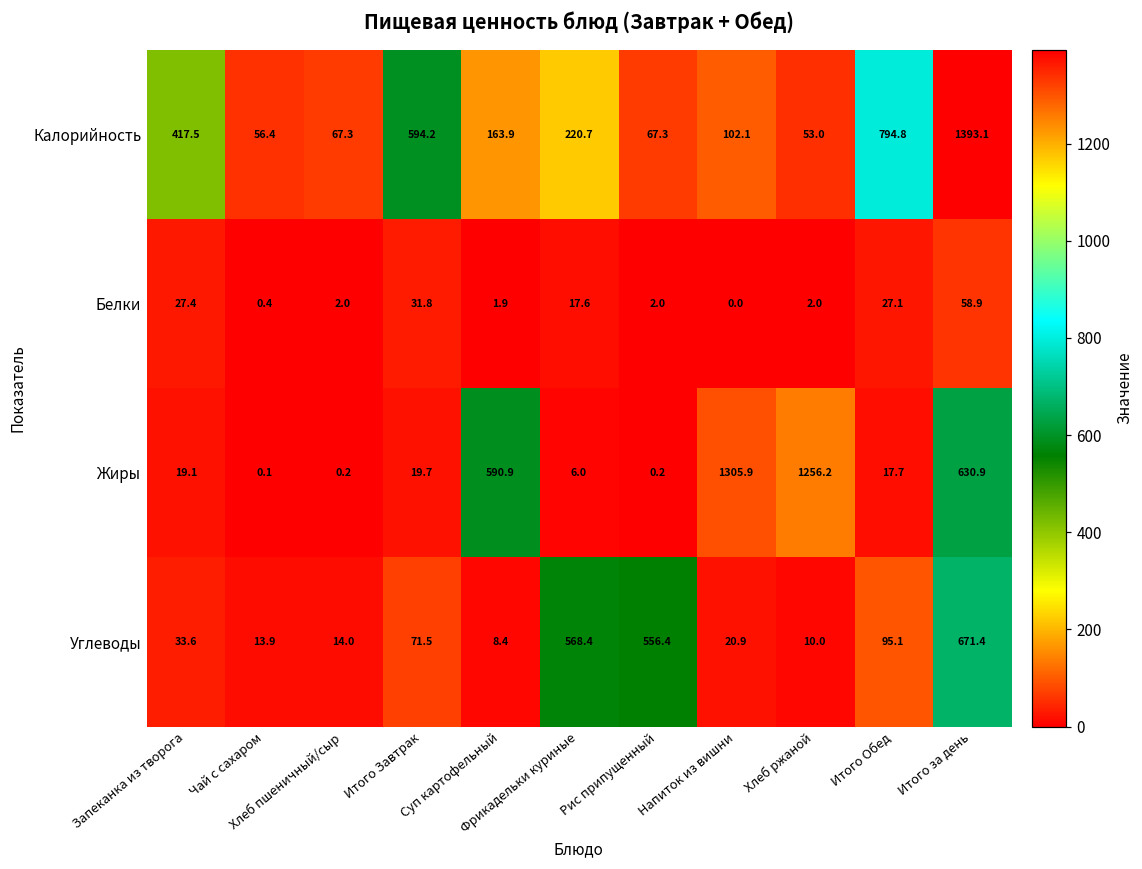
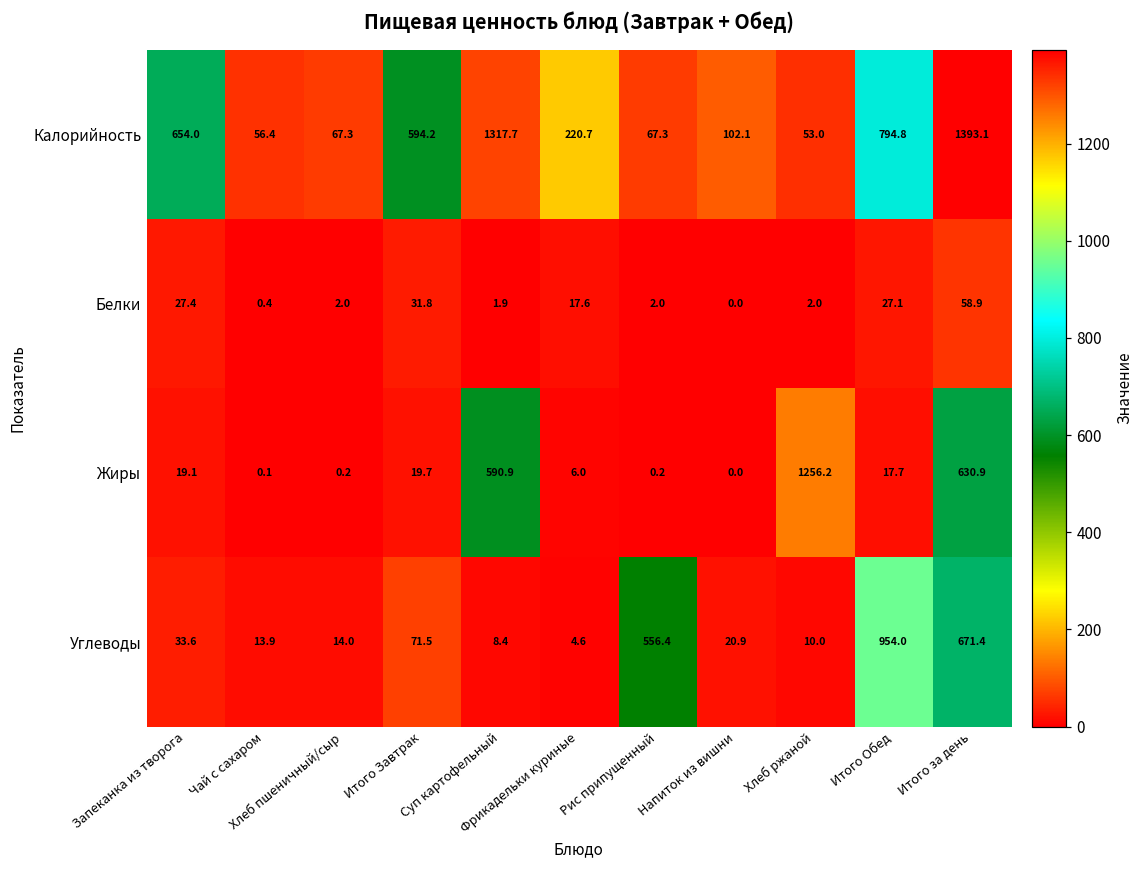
  {
    "Калорийность": {
-     "Запеканка из творога": 417.5,
+     "Запеканка из творога": 654.0,
      "Чай с сахаром": 56.4,
      "Хлеб пшеничный/сыр": 67.3,
      "Итого Завтрак": 594.2,
-     "Суп картофельный": 163.9,
+     "Суп картофельный": 1317.7,
      "Фрикадельки куриные": 220.7,
      "Рис припущенный": 67.3,
      "Напиток из вишни": 102.1,
      "Хлеб ржаной": 53.0,
      "Итого Обед": 794.8,
      "Итого за день": 1393.1
    },
    "Белки": {
      "Запеканка из творога": 27.4,
      "Чай с сахаром": 0.4,
      "Хлеб пшеничный/сыр": 2.0,
      "Итого Завтрак": 31.8,
      "Суп картофельный": 1.9,
      "Фрикадельки куриные": 17.6,
      "Рис припущенный": 2.0,
      "Напиток из вишни": 0.0,
      "Хлеб ржаной": 2.0,
      "Итого Обед": 27.1,
      "Итого за день": 58.9
    },
    "Жиры": {
      "Запеканка из творога": 19.1,
      "Чай с сахаром": 0.1,
      "Хлеб пшеничный/сыр": 0.2,
      "Итого Завтрак": 19.7,
      "Суп картофельный": 590.9,
      "Фрикадельки куриные": 6.0,
      "Рис припущенный": 0.2,
-     "Напиток из вишни": 1305.9,
+     "Напиток из вишни": 0.0,
      "Хлеб ржаной": 1256.2,
      "Итого Обед": 17.7,
      "Итого за день": 630.9
    },
    "Углеводы": {
      "Запеканка из творога": 33.6,
      "Чай с сахаром": 13.9,
      "Хлеб пшеничный/сыр": 14.0,
      "Итого Завтрак": 71.5,
      "Суп картофельный": 8.4,
-     "Фрикадельки куриные": 568.4,
+     "Фрикадельки куриные": 4.6,
      "Рис припущенный": 556.4,
      "Напиток из вишни": 20.9,
      "Хлеб ржаной": 10.0,
-     "Итого Обед": 95.1,
+     "Итого Обед": 954.0,
      "Итого за день": 671.4
    }
  }
